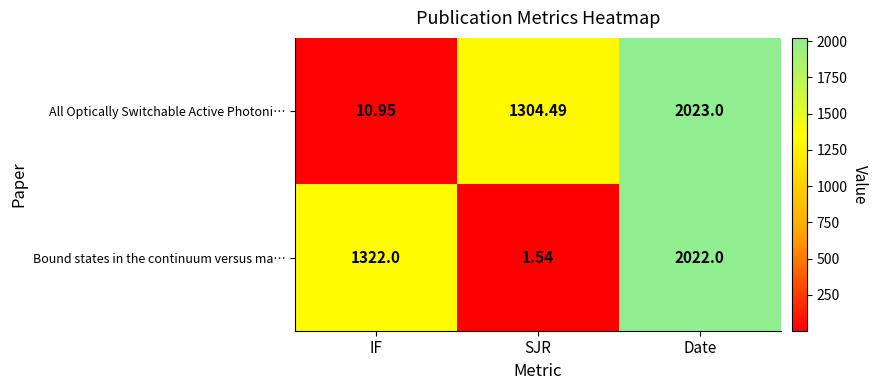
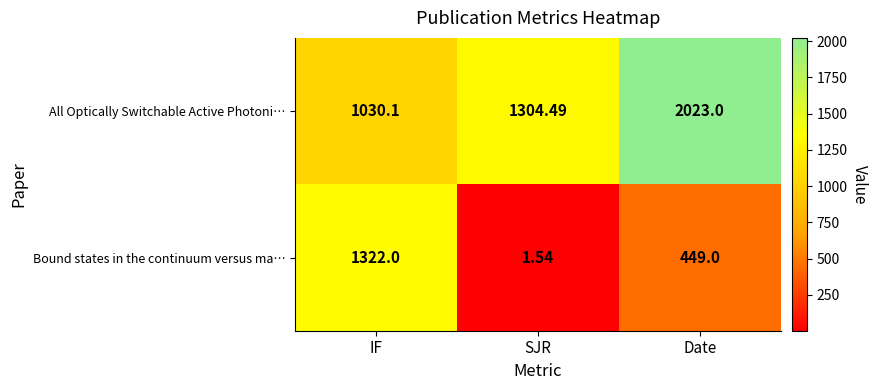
  {
    "All Optically Switchable Active Photoni…": {
-     "IF": 10.95,
+     "IF": 1030.1,
      "SJR": 1304.49,
      "Date": 2023.0
    },
    "Bound states in the continuum versus ma…": {
      "IF": 1322.0,
      "SJR": 1.54,
-     "Date": 2022.0
+     "Date": 449.0
    }
  }
